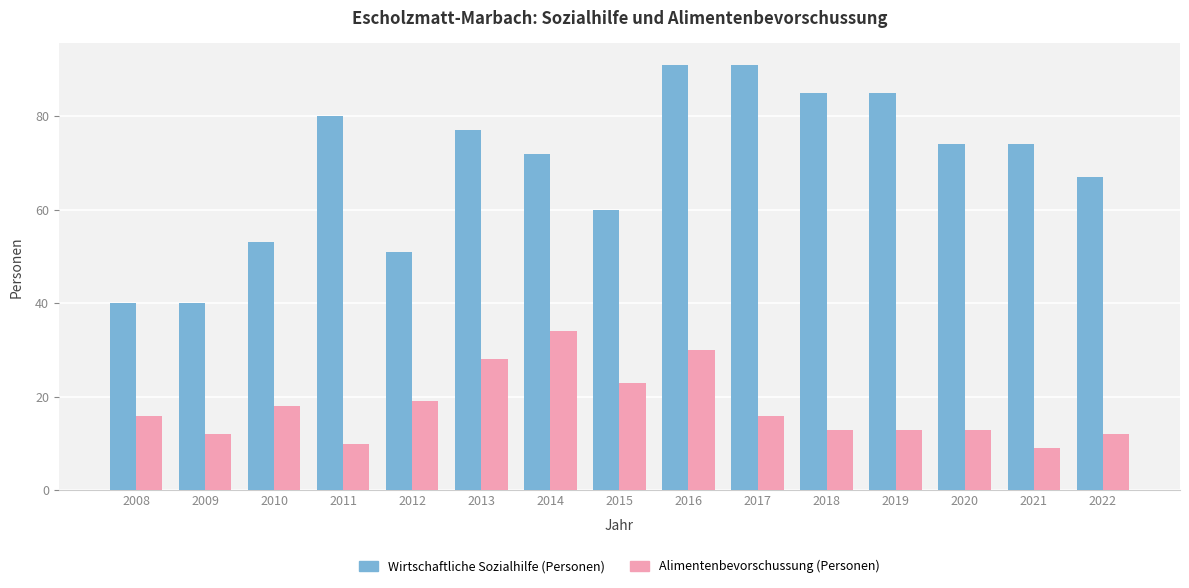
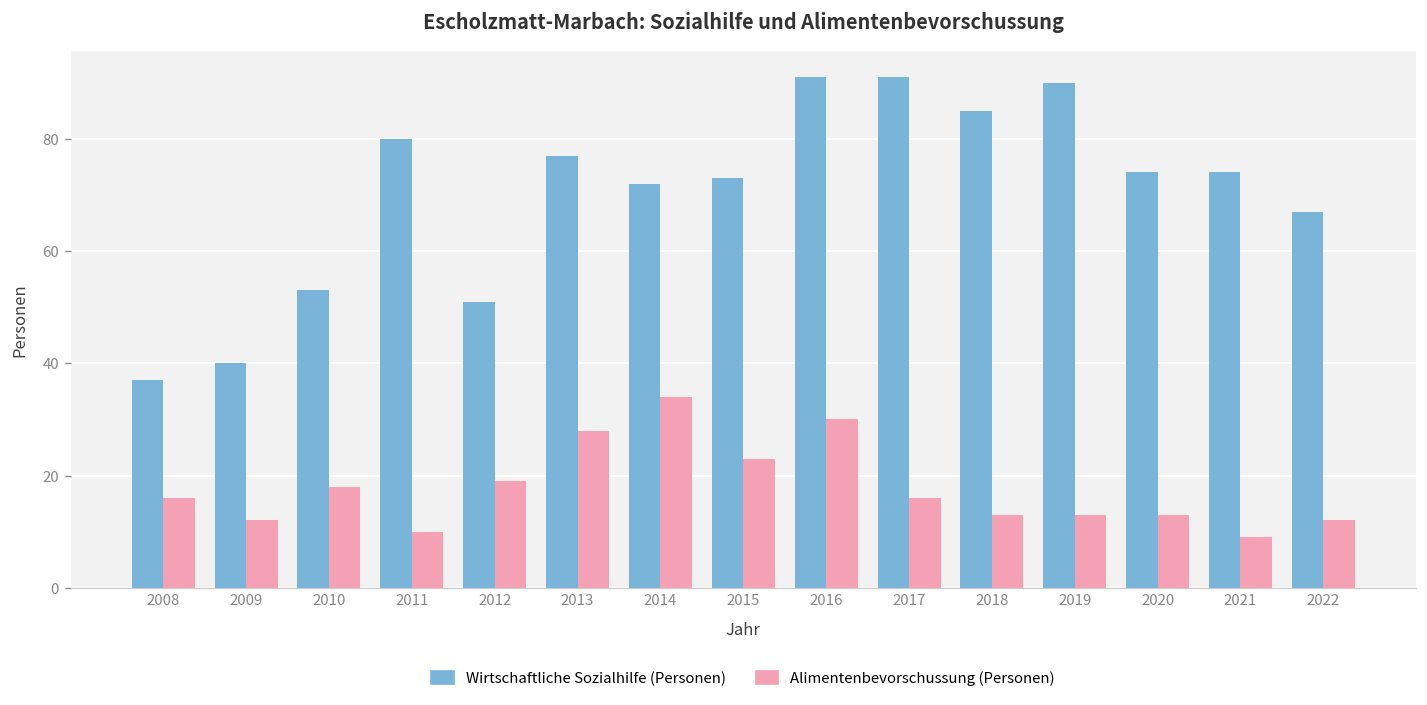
  {
    "Wirtschaftliche Sozialhilfe (Personen)": {
-     "2008": 40,
+     "2008": 37,
      "2009": 40,
      "2010": 53,
      "2011": 80,
      "2012": 51,
      "2013": 77,
      "2014": 72,
-     "2015": 60,
+     "2015": 73,
      "2016": 91,
      "2017": 91,
      "2018": 85,
-     "2019": 85,
+     "2019": 90,
      "2020": 74,
      "2021": 74,
      "2022": 67
    },
    "Alimentenbevorschussung (Personen)": {
      "2008": 16,
      "2009": 12,
      "2010": 18,
      "2011": 10,
      "2012": 19,
      "2013": 28,
      "2014": 34,
      "2015": 23,
      "2016": 30,
      "2017": 16,
      "2018": 13,
      "2019": 13,
      "2020": 13,
      "2021": 9,
      "2022": 12
    }
  }
